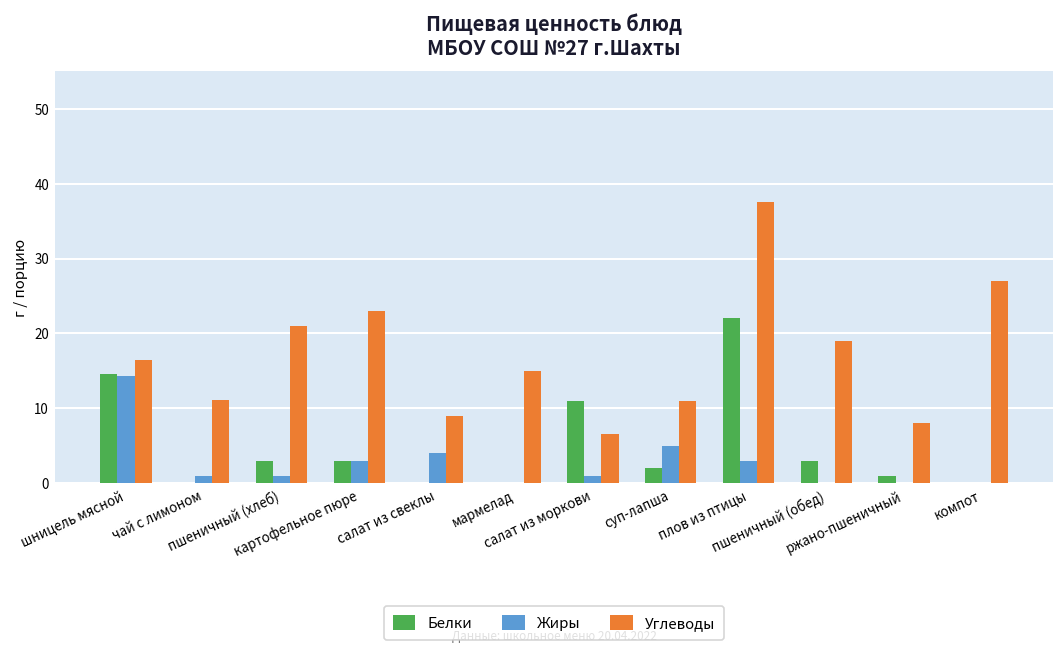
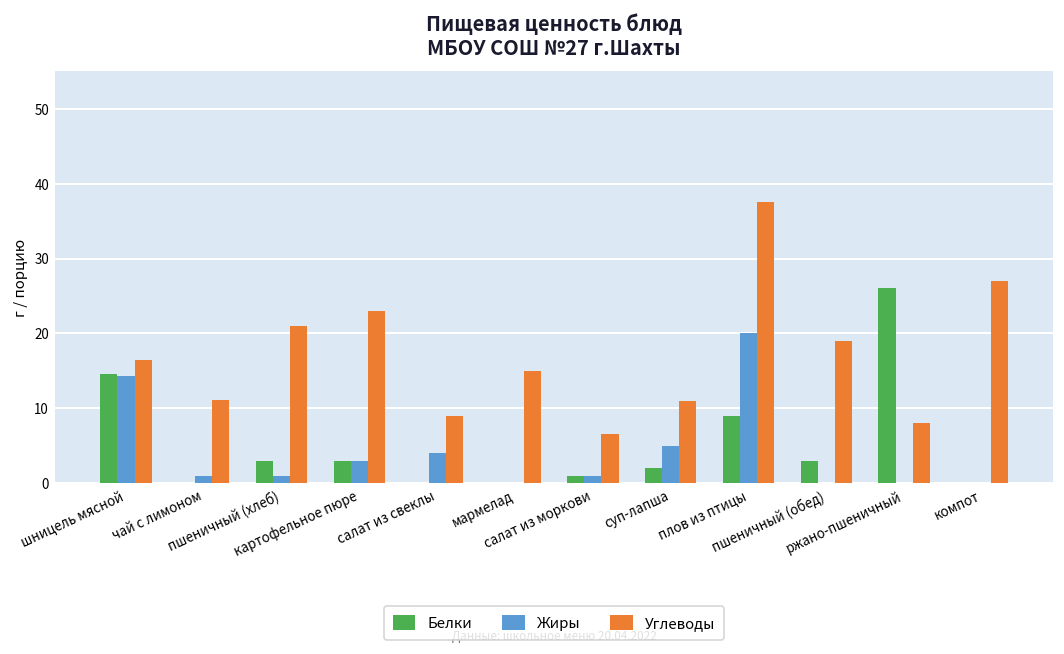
  {
    "Белки": {
      "шницель мясной": 15,
      "чай с лимоном": 0,
      "пшеничный (хлеб)": 3,
      "картофельное пюре": 3,
      "салат из свеклы": 0,
      "мармелад": 0,
-     "салат из моркови": 11,
+     "салат из моркови": 1,
      "суп-лапша": 2,
-     "плов из птицы": 22,
+     "плов из птицы": 9,
      "пшеничный (обед)": 3,
-     "ржано-пшеничный": 1,
+     "ржано-пшеничный": 26,
      "компот": 0
    },
    "Жиры": {
      "шницель мясной": 14,
      "чай с лимоном": 1,
      "пшеничный (хлеб)": 1,
      "картофельное пюре": 3,
      "салат из свеклы": 4,
      "мармелад": 0,
      "салат из моркови": 1,
      "суп-лапша": 5,
-     "плов из птицы": 3,
+     "плов из птицы": 20,
      "пшеничный (обед)": 0,
      "ржано-пшеничный": 0,
      "компот": 0
    },
    "Углеводы": {
      "шницель мясной": 16,
      "чай с лимоном": 11,
      "пшеничный (хлеб)": 21,
      "картофельное пюре": 23,
      "салат из свеклы": 9,
      "мармелад": 15,
      "салат из моркови": 7,
      "суп-лапша": 11,
      "плов из птицы": 38,
      "пшеничный (обед)": 19,
      "ржано-пшеничный": 8,
      "компот": 27
    }
  }
